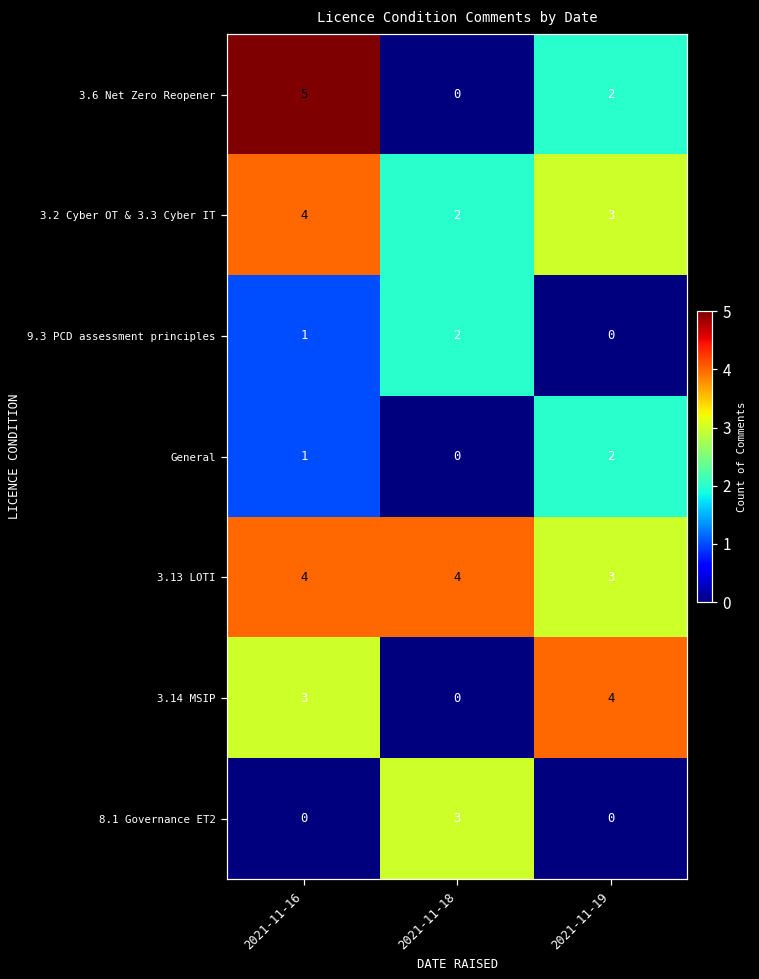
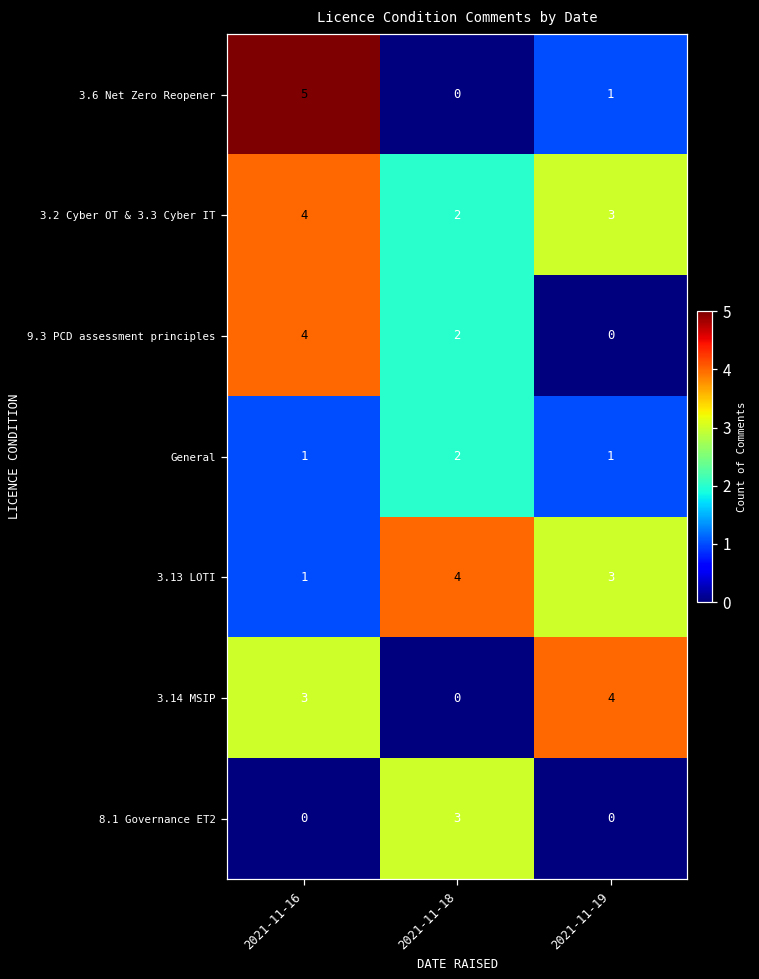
  {
    "3.6 Net Zero Reopener": {
      "2021-11-16": 5,
      "2021-11-18": 0,
-     "2021-11-19": 2
+     "2021-11-19": 1
    },
    "3.2 Cyber OT & 3.3 Cyber IT": {
      "2021-11-16": 4,
      "2021-11-18": 2,
      "2021-11-19": 3
    },
    "9.3 PCD assessment principles": {
-     "2021-11-16": 1,
+     "2021-11-16": 4,
      "2021-11-18": 2,
      "2021-11-19": 0
    },
    "General": {
      "2021-11-16": 1,
-     "2021-11-18": 0,
-     "2021-11-19": 2
+     "2021-11-18": 2,
+     "2021-11-19": 1
    },
    "3.13 LOTI": {
-     "2021-11-16": 4,
+     "2021-11-16": 1,
      "2021-11-18": 4,
      "2021-11-19": 3
    },
    "3.14 MSIP": {
      "2021-11-16": 3,
      "2021-11-18": 0,
      "2021-11-19": 4
    },
    "8.1 Governance ET2": {
      "2021-11-16": 0,
      "2021-11-18": 3,
      "2021-11-19": 0
    }
  }
